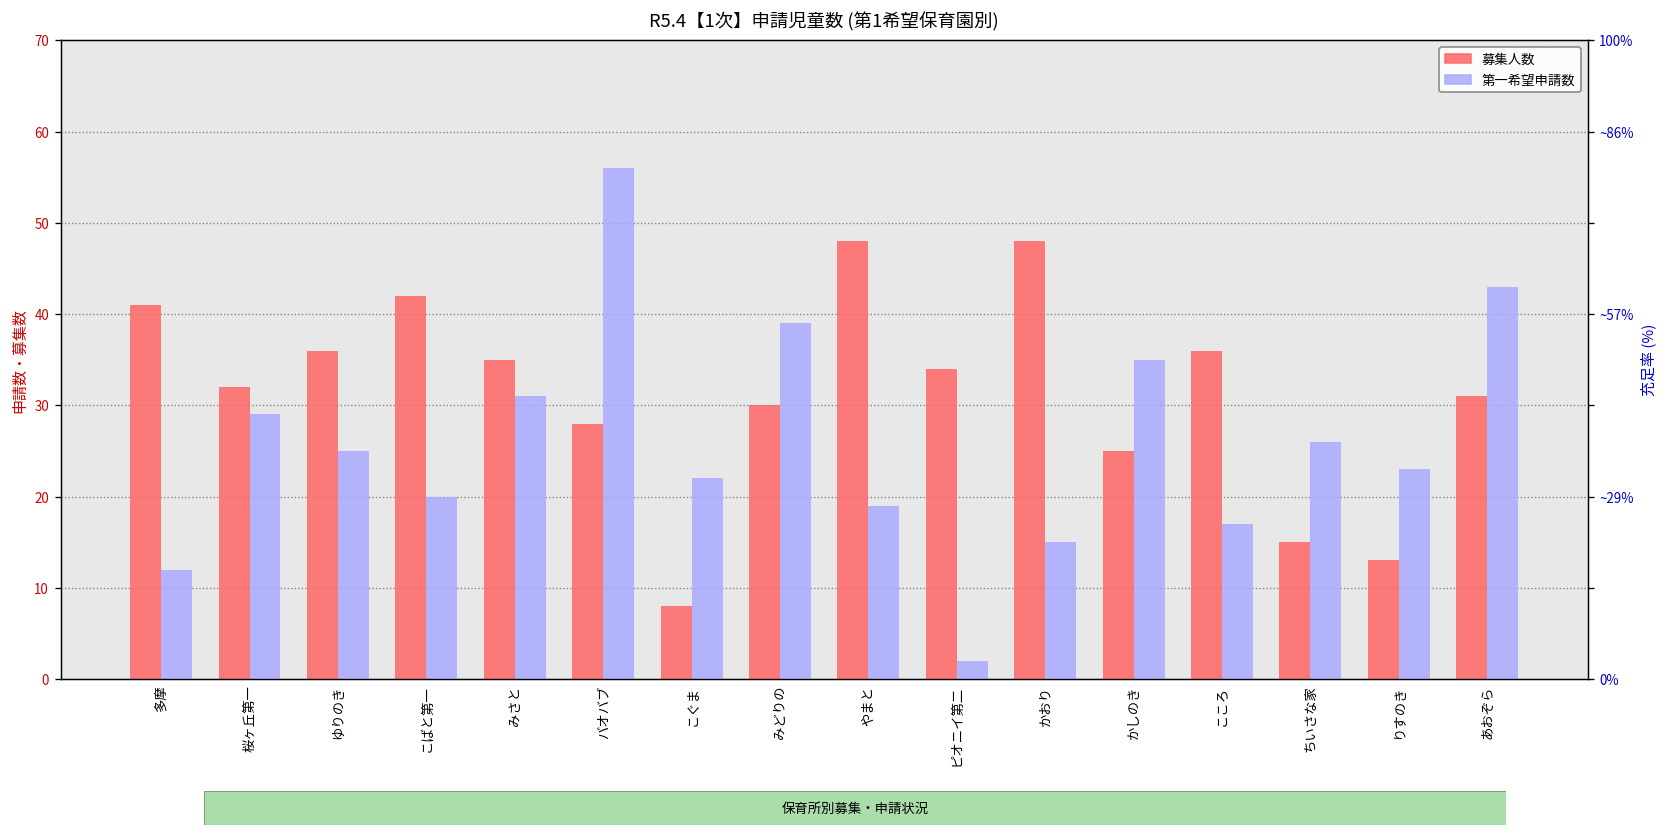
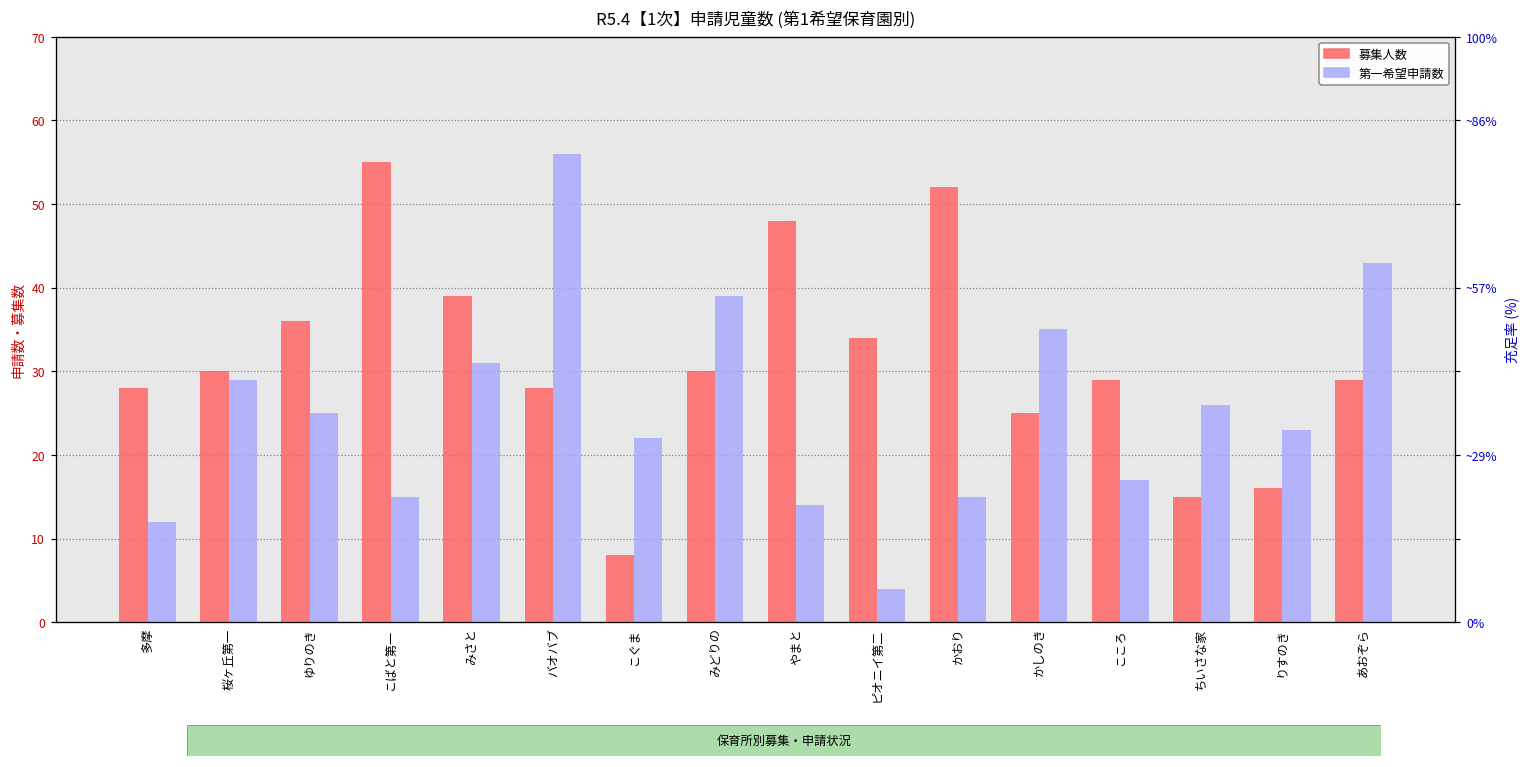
  {
    "募集人数": {
-     "多摩": 41,
-     "桜ヶ丘第一": 32,
+     "多摩": 28,
+     "桜ヶ丘第一": 30,
      "ゆりのき": 36,
-     "こばと第一": 42,
-     "みさと": 35,
+     "こばと第一": 55,
+     "みさと": 39,
      "バオバブ": 28,
      "こぐま": 8,
      "みどりの": 30,
      "やまと": 48,
      "ピオニイ第二": 34,
-     "かおり": 48,
+     "かおり": 52,
      "かしのき": 25,
-     "こころ": 36,
+     "こころ": 29,
      "ちいさな家": 15,
-     "りすのき": 13,
-     "あおぞら": 31
+     "りすのき": 16,
+     "あおぞら": 29
    },
    "第一希望申請数": {
      "多摩": 12,
      "桜ヶ丘第一": 29,
      "ゆりのき": 25,
-     "こばと第一": 20,
+     "こばと第一": 15,
      "みさと": 31,
      "バオバブ": 56,
      "こぐま": 22,
      "みどりの": 39,
-     "やまと": 19,
-     "ピオニイ第二": 2,
+     "やまと": 14,
+     "ピオニイ第二": 4,
      "かおり": 15,
      "かしのき": 35,
      "こころ": 17,
      "ちいさな家": 26,
      "りすのき": 23,
      "あおぞら": 43
    }
  }
